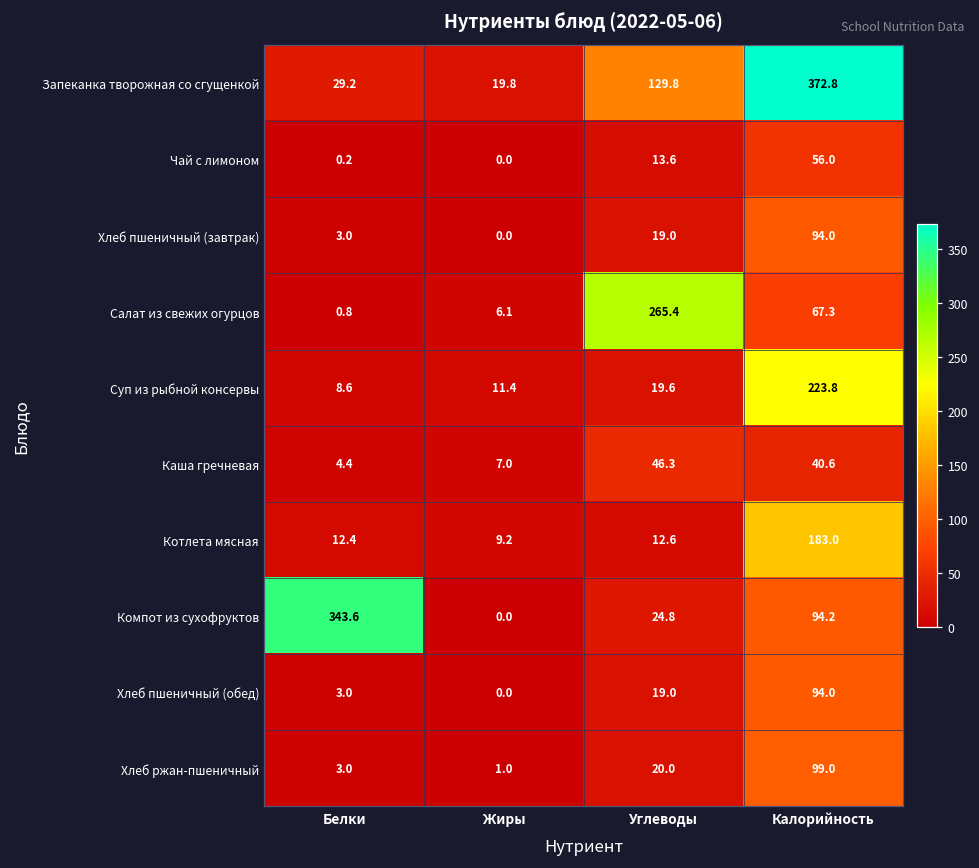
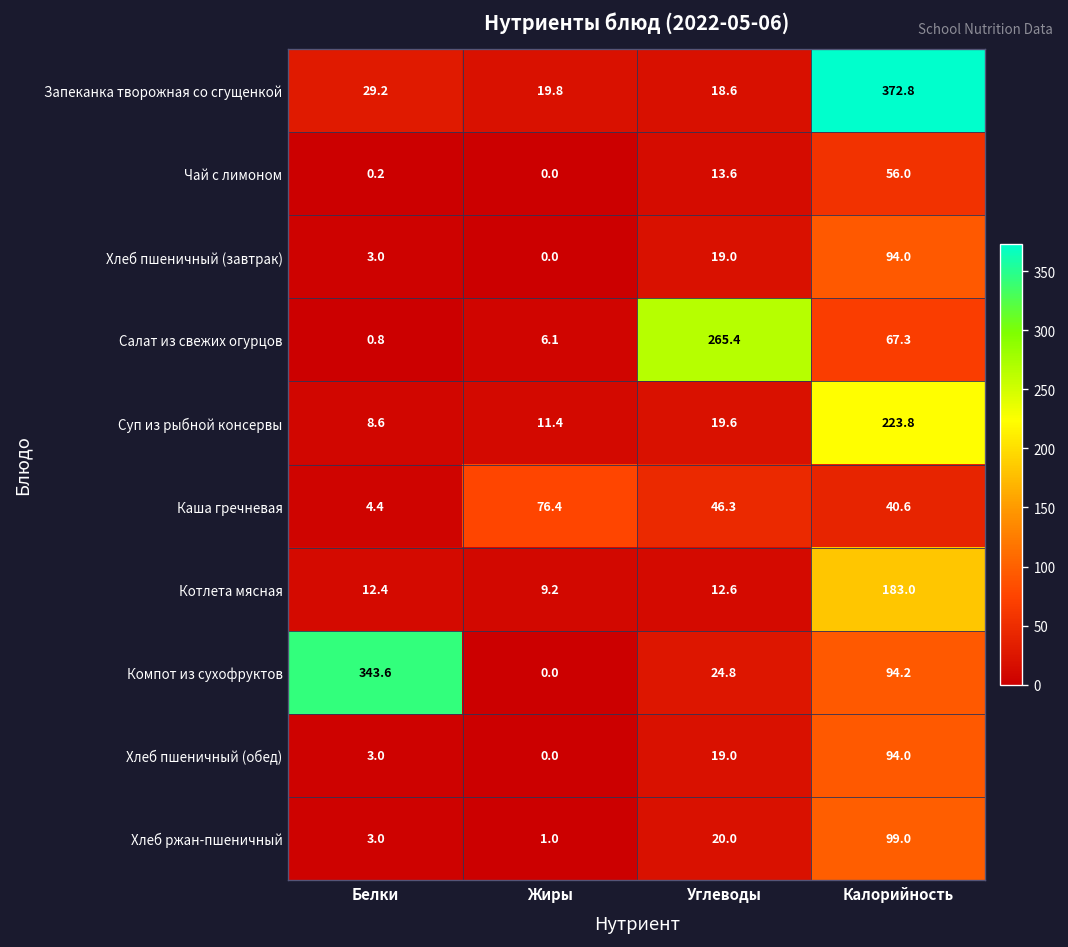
  {
    "Запеканка творожная со сгущенкой": {
      "Белки": 29.2,
      "Жиры": 19.8,
-     "Углеводы": 129.8,
+     "Углеводы": 18.6,
      "Калорийность": 372.8
    },
    "Чай с лимоном": {
      "Белки": 0.2,
      "Жиры": 0.0,
      "Углеводы": 13.6,
      "Калорийность": 56.0
    },
    "Хлеб пшеничный (завтрак)": {
      "Белки": 3.0,
      "Жиры": 0.0,
      "Углеводы": 19.0,
      "Калорийность": 94.0
    },
    "Салат из свежих огурцов": {
      "Белки": 0.8,
      "Жиры": 6.1,
      "Углеводы": 265.4,
      "Калорийность": 67.3
    },
    "Суп из рыбной консервы": {
      "Белки": 8.6,
      "Жиры": 11.4,
      "Углеводы": 19.6,
      "Калорийность": 223.8
    },
    "Каша гречневая": {
      "Белки": 4.4,
-     "Жиры": 7.0,
+     "Жиры": 76.4,
      "Углеводы": 46.3,
      "Калорийность": 40.6
    },
    "Котлета мясная": {
      "Белки": 12.4,
      "Жиры": 9.2,
      "Углеводы": 12.6,
      "Калорийность": 183.0
    },
    "Компот из сухофруктов": {
      "Белки": 343.6,
      "Жиры": 0.0,
      "Углеводы": 24.8,
      "Калорийность": 94.2
    },
    "Хлеб пшеничный (обед)": {
      "Белки": 3.0,
      "Жиры": 0.0,
      "Углеводы": 19.0,
      "Калорийность": 94.0
    },
    "Хлеб ржан-пшеничный": {
      "Белки": 3.0,
      "Жиры": 1.0,
      "Углеводы": 20.0,
      "Калорийность": 99.0
    }
  }
